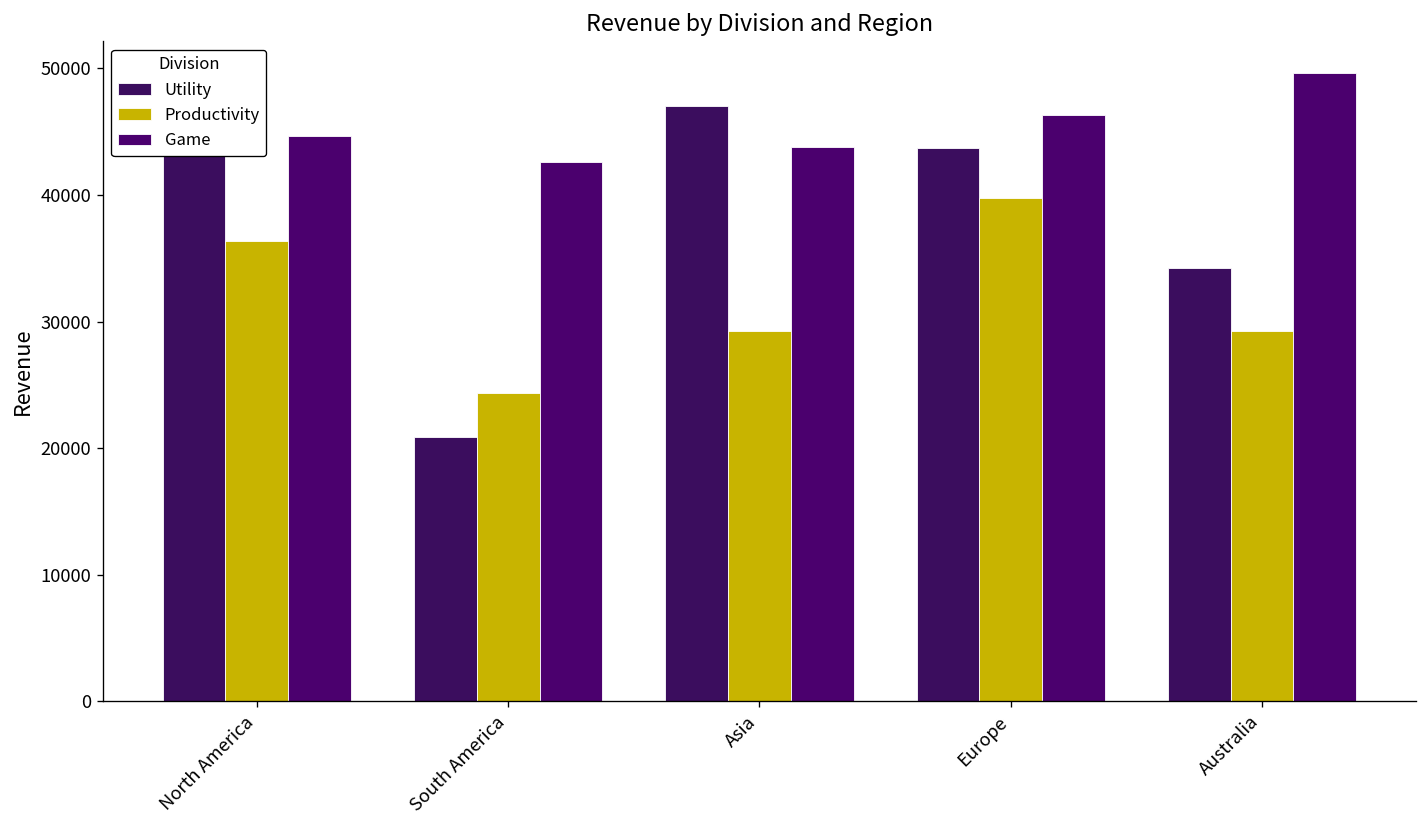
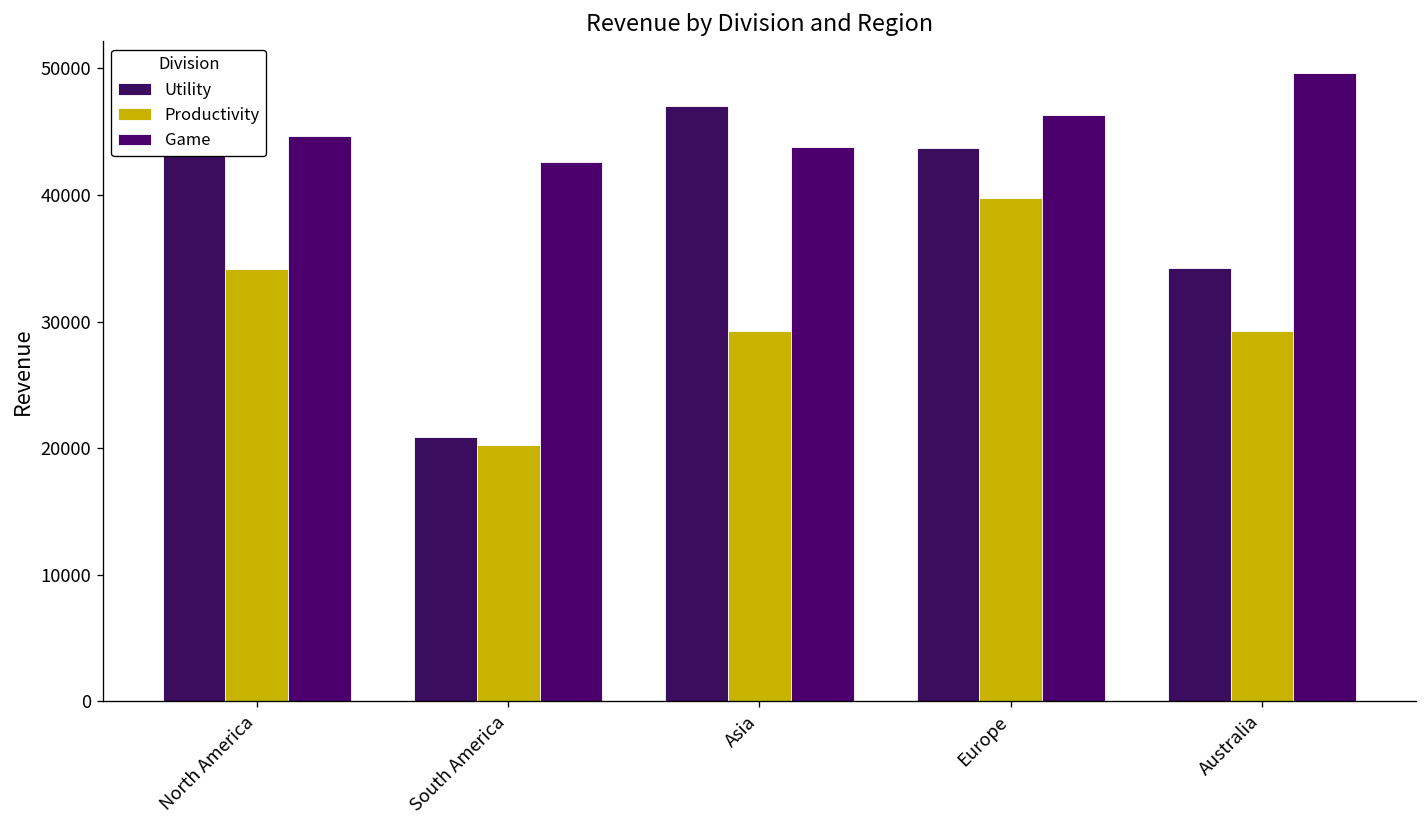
  {
    "Productivity": {
-     "North America": 36400,
-     "South America": 24400,
+     "North America": 34200,
+     "South America": 20300,
      "Asia": 29300,
      "Europe": 39700,
      "Australia": 29300
    }
  }
